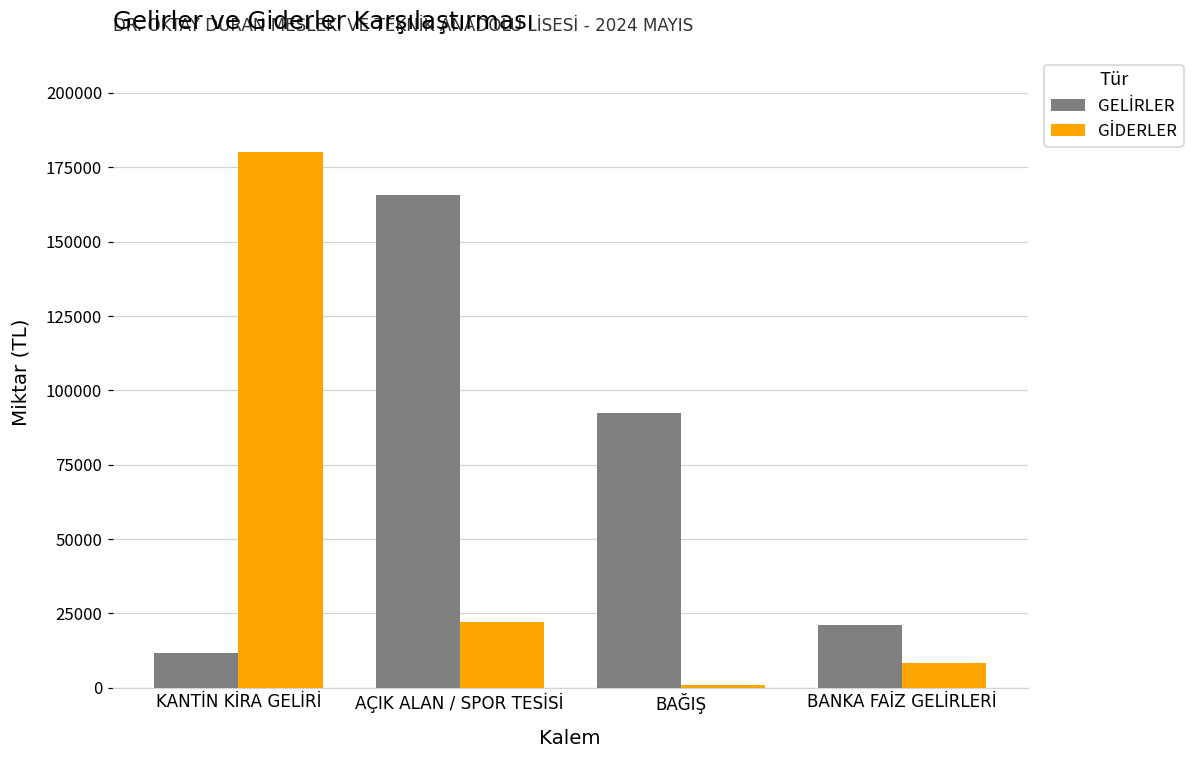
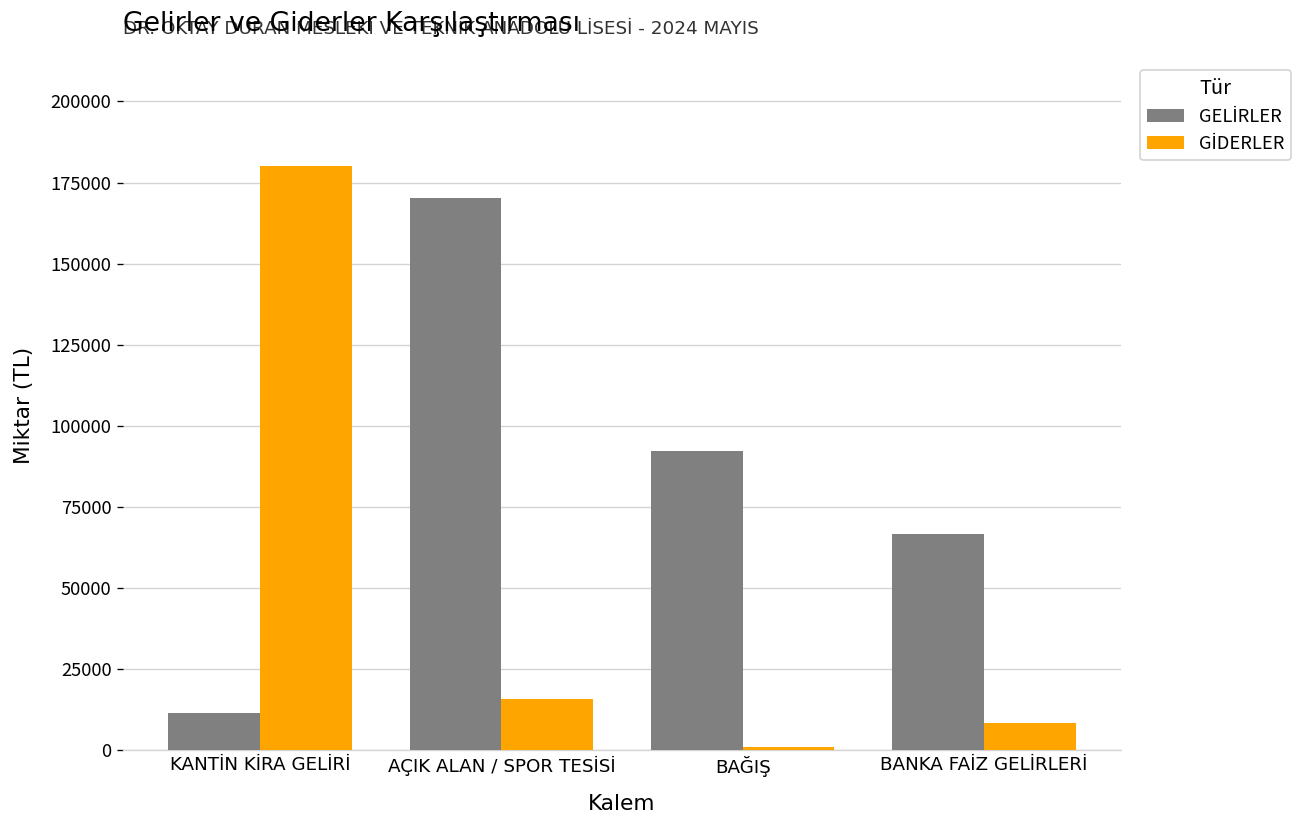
  {
    "GELİRLER": {
      "KANTİN KİRA GELİRİ": 12000,
-     "AÇIK ALAN / SPOR TESİSİ": 166000,
+     "AÇIK ALAN / SPOR TESİSİ": 170000,
      "BAĞIŞ": 92000,
-     "BANKA FAİZ GELİRLERİ": 21000
+     "BANKA FAİZ GELİRLERİ": 67000
    },
    "GİDERLER": {
      "KANTİN KİRA GELİRİ": 180000,
-     "AÇIK ALAN / SPOR TESİSİ": 22000,
+     "AÇIK ALAN / SPOR TESİSİ": 16000,
      "BAĞIŞ": 1000,
      "BANKA FAİZ GELİRLERİ": 8000
    }
  }
